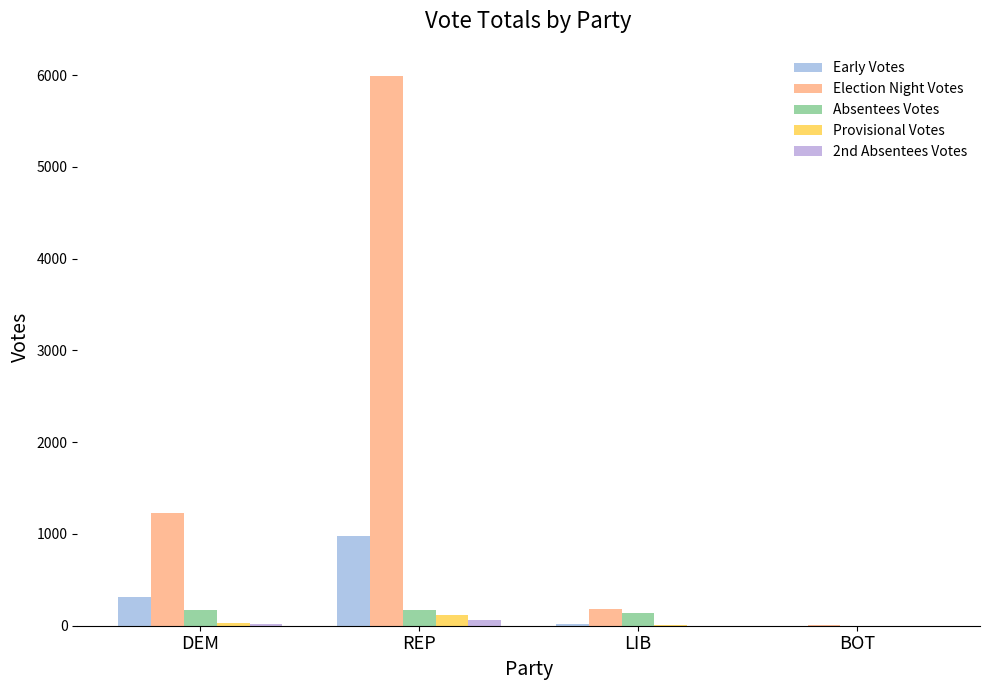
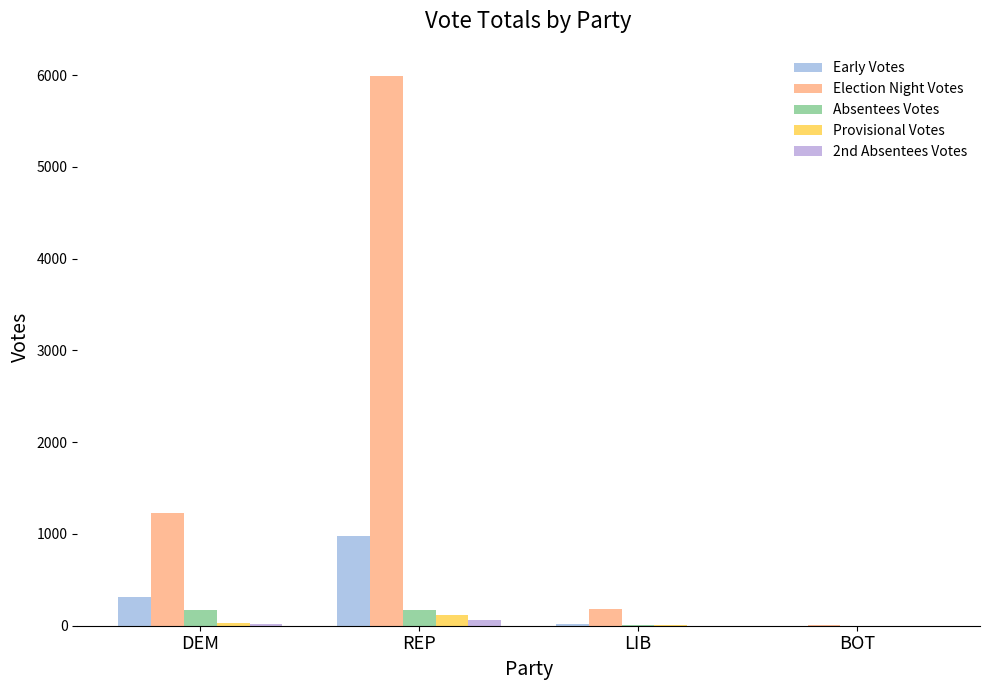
  {
    "Absentees Votes": {
      "DEM": 200,
      "REP": 200,
-     "LIB": 100,
+     "LIB": 0,
      "BOT": 0
    }
  }
